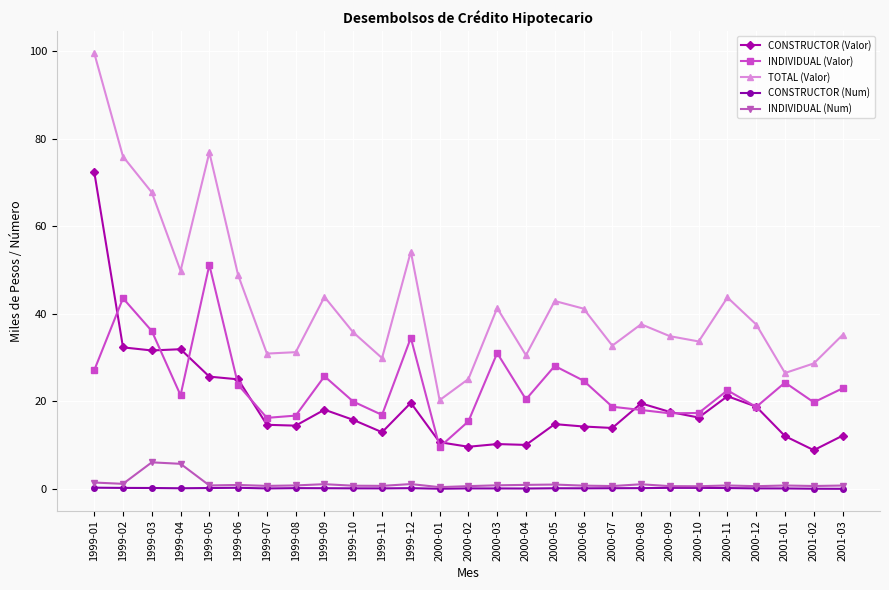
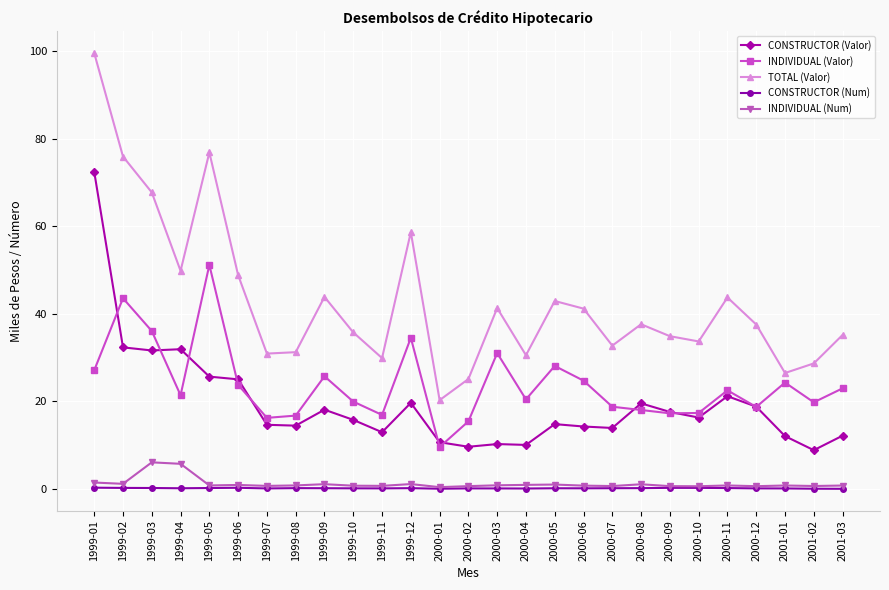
  {
    "TOTAL (Valor)": {
      "1999-01": 100,
      "1999-02": 76,
      "1999-03": 68,
      "1999-04": 50,
      "1999-05": 77,
      "1999-06": 49,
      "1999-07": 31,
      "1999-08": 31,
      "1999-09": 44,
      "1999-10": 36,
      "1999-11": 30,
-     "1999-12": 54,
+     "1999-12": 59,
      "2000-01": 20,
      "2000-02": 25,
      "2000-03": 41,
      "2000-04": 31,
      "2000-05": 43,
      "2000-06": 41,
      "2000-07": 33,
      "2000-08": 38,
      "2000-09": 35,
      "2000-10": 34,
      "2000-11": 44,
      "2000-12": 38,
      "2001-01": 26,
      "2001-02": 29,
      "2001-03": 35
    }
  }
